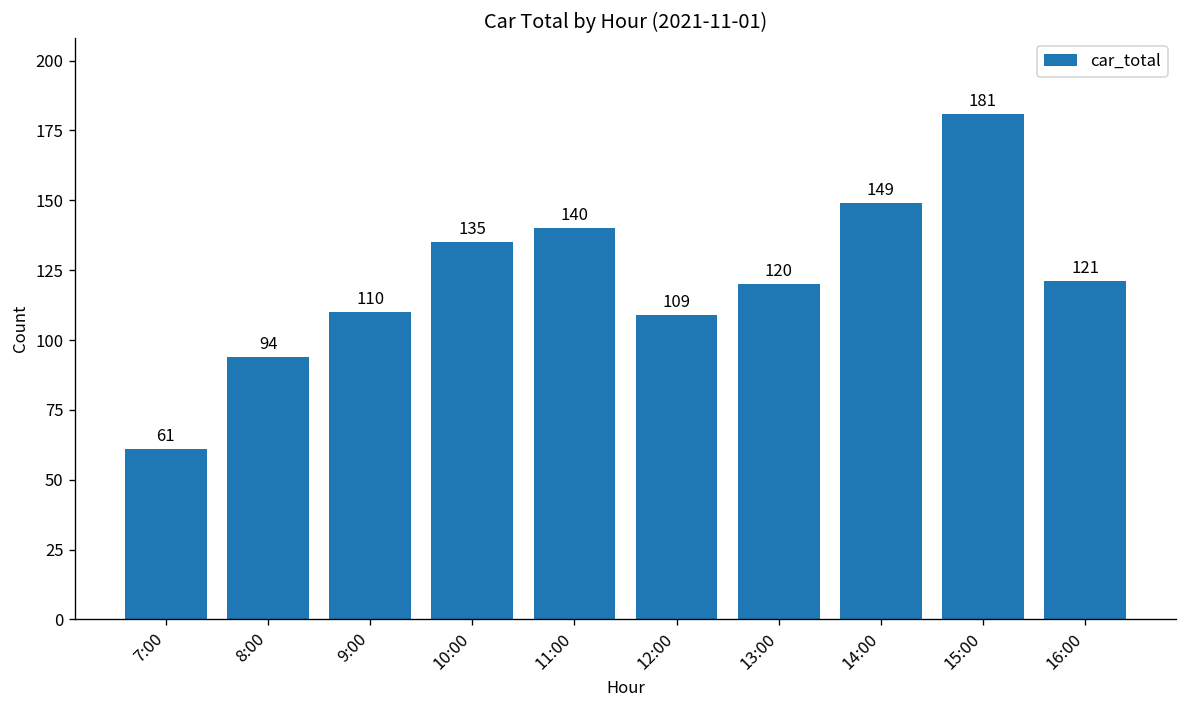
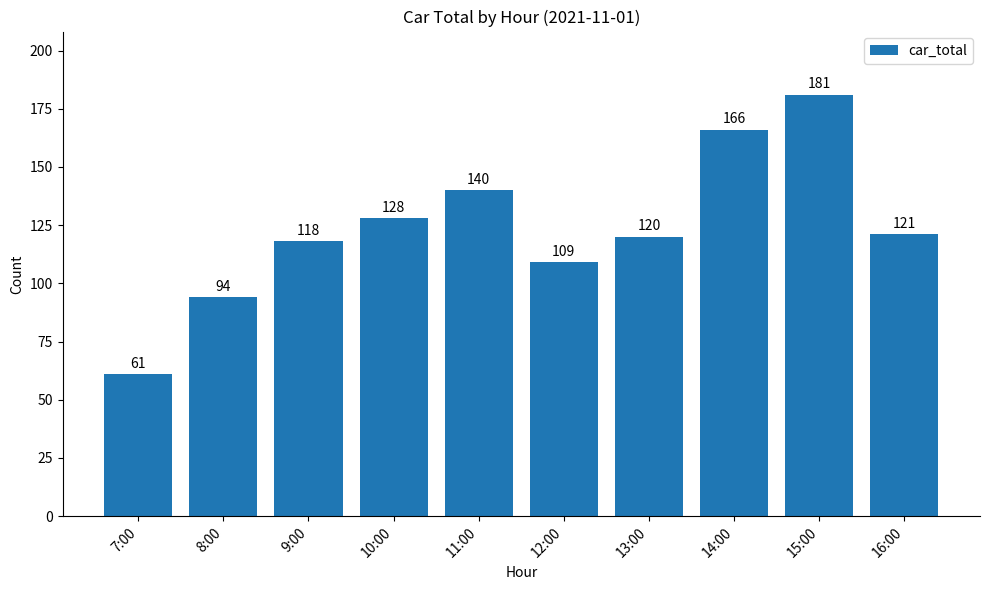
  {
    "7:00": 61,
    "8:00": 94,
-   "9:00": 110,
-   "10:00": 135,
+   "9:00": 118,
+   "10:00": 128,
    "11:00": 140,
    "12:00": 109,
    "13:00": 120,
-   "14:00": 149,
+   "14:00": 166,
    "15:00": 181,
    "16:00": 121
  }
